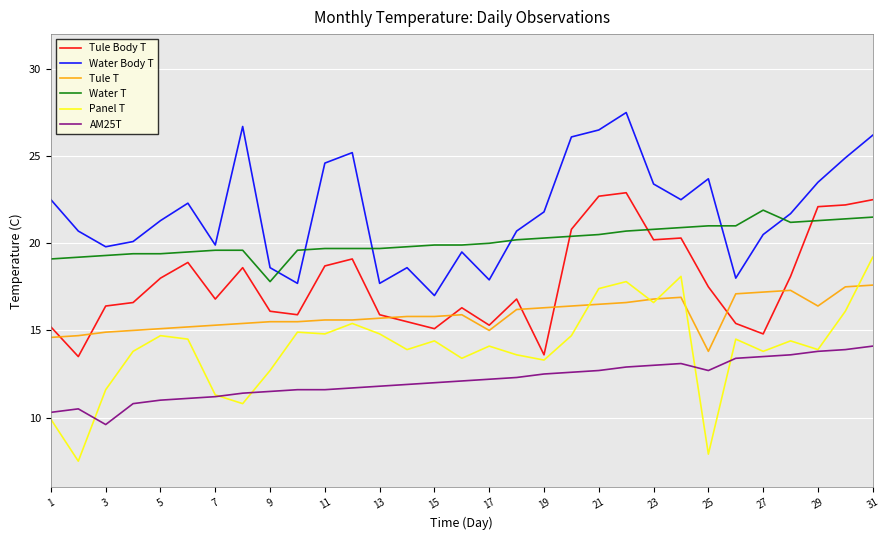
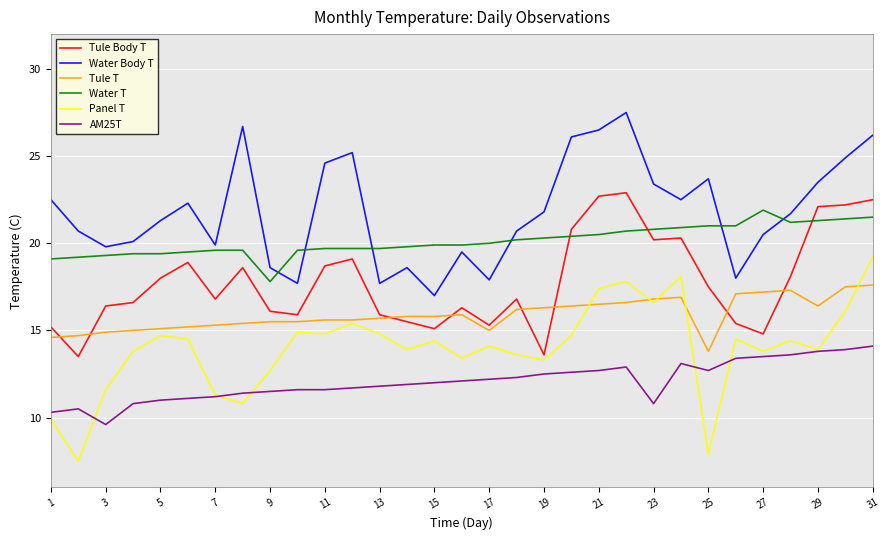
  {
    "Tule Body T": {
      "1": 15.2,
      "3": 16.4,
      "5": 18.0,
      "7": 16.8,
      "9": 16.1,
      "11": 18.7,
      "13": 15.9,
      "15": 15.1,
      "17": 15.3,
      "19": 13.6,
      "21": 22.7,
      "23": 20.2,
      "25": 17.5,
      "27": 14.8,
      "29": 22.1,
      "31": 22.5
    },
    "Water Body T": {
      "1": 22.5,
      "3": 19.8,
      "5": 21.3,
      "7": 19.9,
      "9": 18.6,
      "11": 24.6,
      "13": 17.7,
      "15": 17.0,
      "17": 17.9,
      "19": 21.8,
      "21": 26.5,
      "23": 23.4,
      "25": 23.7,
      "27": 20.5,
      "29": 23.5,
      "31": 26.2
    },
    "Tule T": {
      "1": 14.6,
      "3": 14.9,
      "5": 15.1,
      "7": 15.3,
      "9": 15.5,
      "11": 15.6,
      "13": 15.7,
      "15": 15.8,
      "17": 15.0,
      "19": 16.3,
      "21": 16.5,
      "23": 16.8,
      "25": 13.8,
      "27": 17.2,
      "29": 16.4,
      "31": 17.6
    },
    "Water T": {
      "1": 19.1,
      "3": 19.3,
      "5": 19.4,
      "7": 19.6,
      "9": 17.8,
      "11": 19.7,
      "13": 19.7,
      "15": 19.9,
      "17": 20.0,
      "19": 20.3,
      "21": 20.5,
      "23": 20.8,
      "25": 21.0,
      "27": 21.9,
      "29": 21.3,
      "31": 21.5
    },
    "Panel T": {
      "1": 9.9,
      "3": 11.6,
      "5": 14.7,
      "9": 12.7,
      "11": 14.8,
      "13": 14.8,
      "15": 14.4,
      "17": 14.1,
      "19": 13.3,
      "21": 17.4,
      "23": 16.6,
      "25": 7.9,
      "27": 13.8,
      "31": 19.2
    },
    "AM25T": {
      "1": 10.3,
      "3": 9.6,
      "5": 11.0,
      "9": 11.5,
      "11": 11.6,
      "13": 11.8,
      "15": 12.0,
      "17": 12.2,
      "19": 12.5,
      "21": 12.7,
-     "23": 13.0,
+     "23": 10.8,
      "25": 12.7,
      "27": 13.5,
      "31": 14.1
    }
  }
